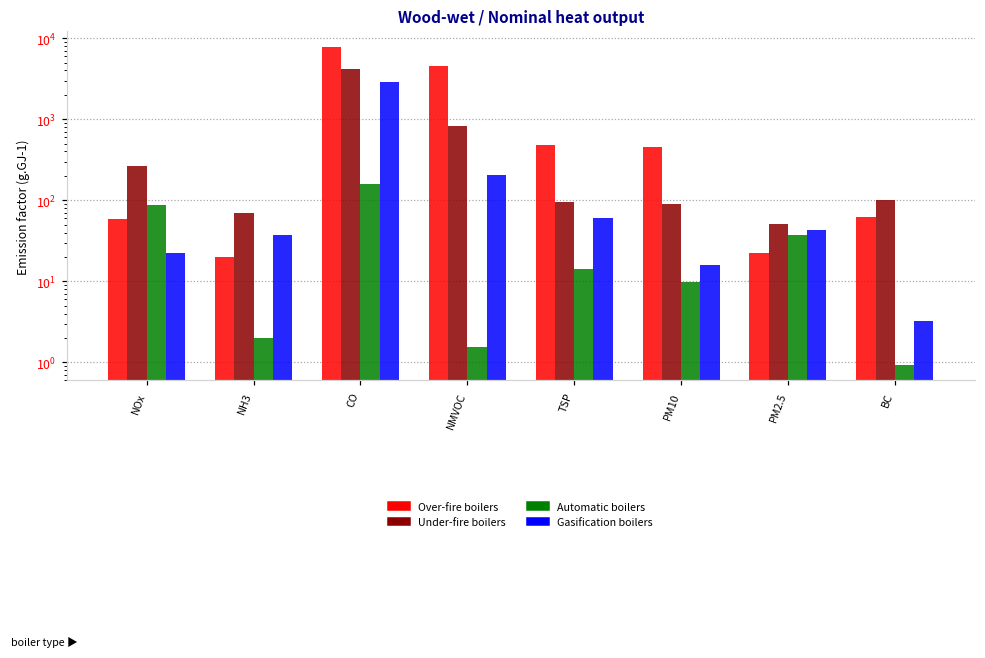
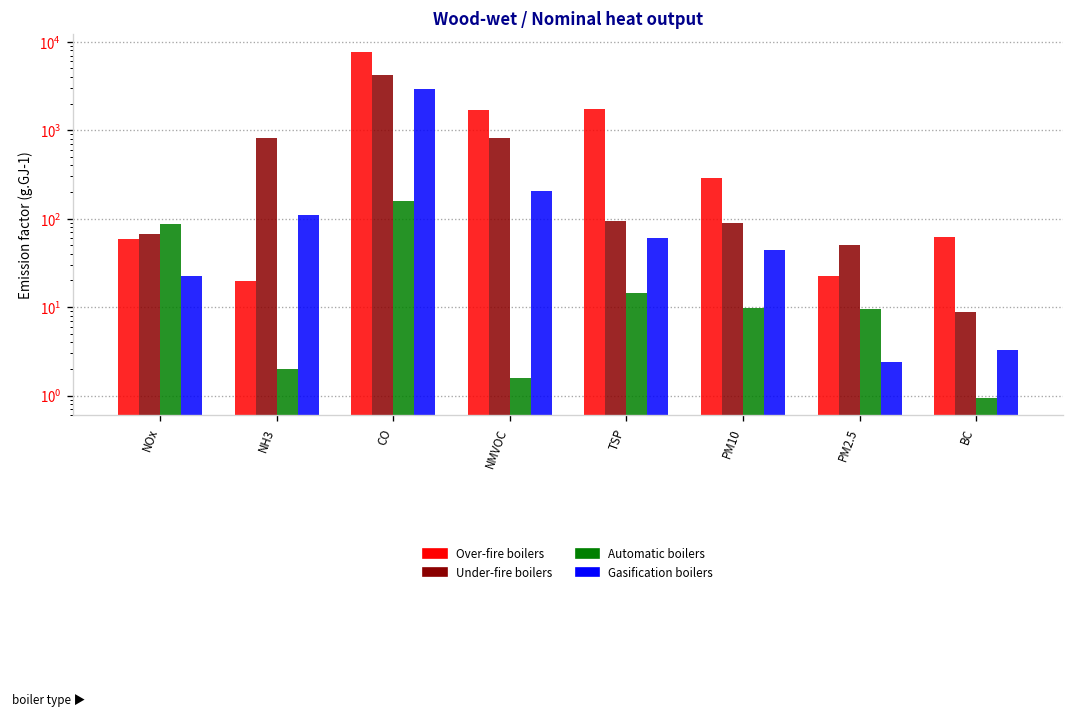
  {
    "Over-fire boilers": {
      "NOx": 60,
      "NH3": 20,
      "CO": 8000,
-     "NMVOC": 5000,
-     "TSP": 500,
-     "PM10": 500,
+     "NMVOC": 1700,
+     "TSP": 1700,
+     "PM10": 290,
      "PM2.5": 22,
      "BC": 60
    },
    "Under-fire boilers": {
-     "NOx": 260,
-     "NH3": 70,
+     "NOx": 70,
+     "NH3": 800,
      "CO": 4000,
      "NMVOC": 800,
      "TSP": 100,
      "PM10": 90,
      "PM2.5": 50,
-     "BC": 100
+     "BC": 9
    },
    "Automatic boilers": {
      "NOx": 90,
      "NH3": 2,
      "CO": 160,
      "NMVOC": 1.6,
      "TSP": 14,
      "PM10": 10,
-     "PM2.5": 40,
+     "PM2.5": 9,
      "BC": 1
    },
    "Gasification boilers": {
      "NOx": 22,
-     "NH3": 40,
+     "NH3": 110,
      "CO": 2900,
      "NMVOC": 200,
      "TSP": 60,
-     "PM10": 16,
-     "PM2.5": 40,
+     "PM10": 40,
+     "PM2.5": 2.4,
      "BC": 3
    }
  }
